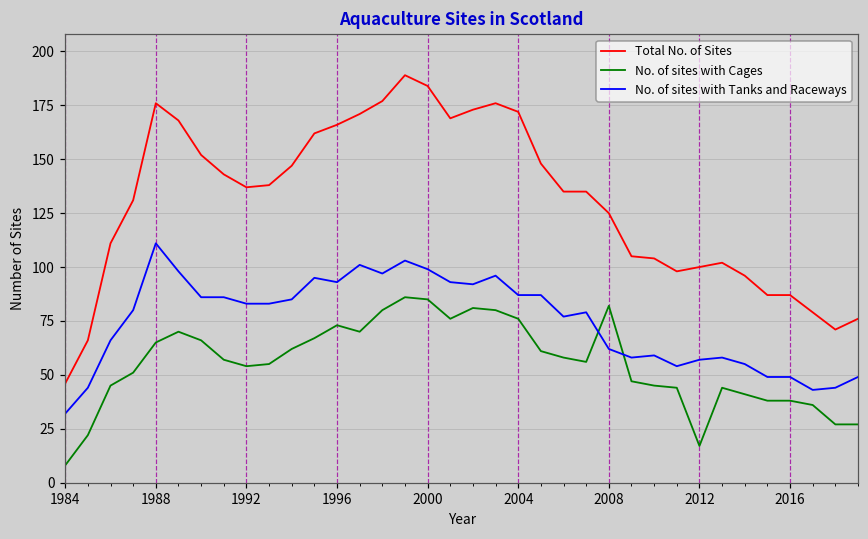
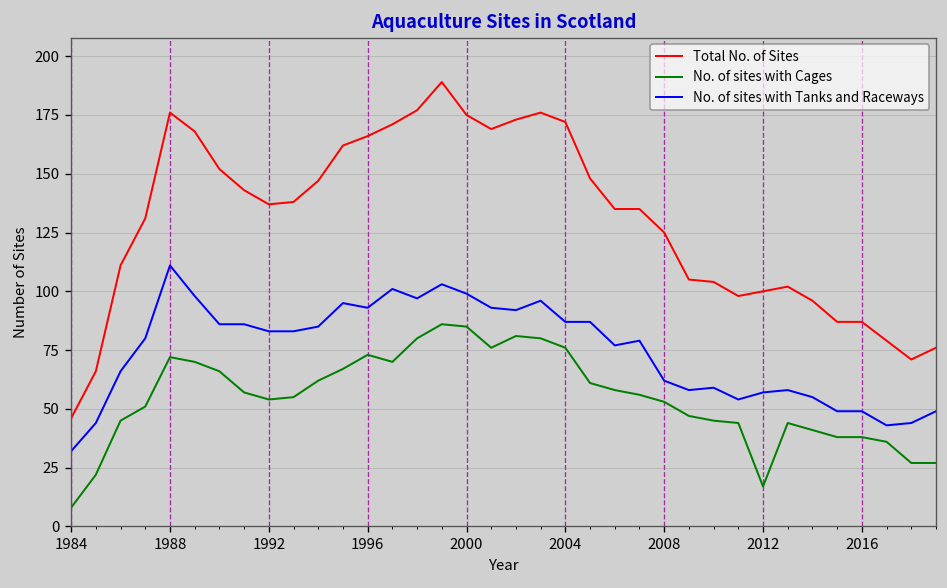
  {
    "Total No. of Sites": {
      "1984": 46,
      "1988": 176,
      "1992": 137,
      "1996": 166,
-     "2000": 184,
+     "2000": 175,
      "2004": 172,
      "2008": 125,
      "2012": 100,
      "2016": 87
    },
    "No. of sites with Cages": {
      "1984": 8,
-     "1988": 65,
+     "1988": 72,
      "1992": 54,
      "1996": 73,
      "2000": 85,
      "2004": 76,
-     "2008": 82,
+     "2008": 53,
      "2012": 17,
      "2016": 38
    },
    "No. of sites with Tanks and Raceways": {
      "1984": 32,
      "1988": 111,
      "1992": 83,
      "1996": 93,
      "2000": 99,
      "2004": 87,
      "2008": 62,
      "2012": 57,
      "2016": 49
    }
  }
